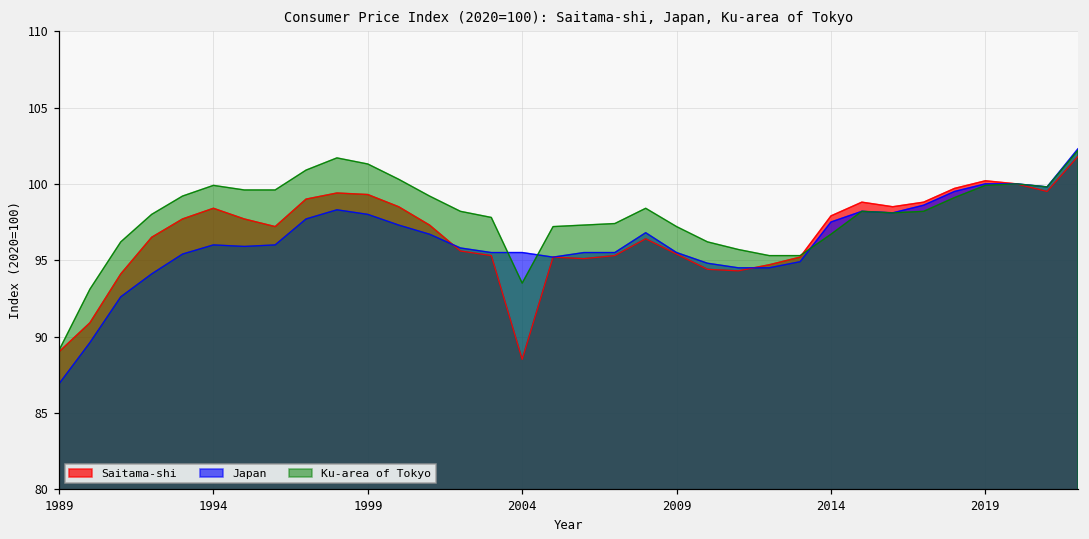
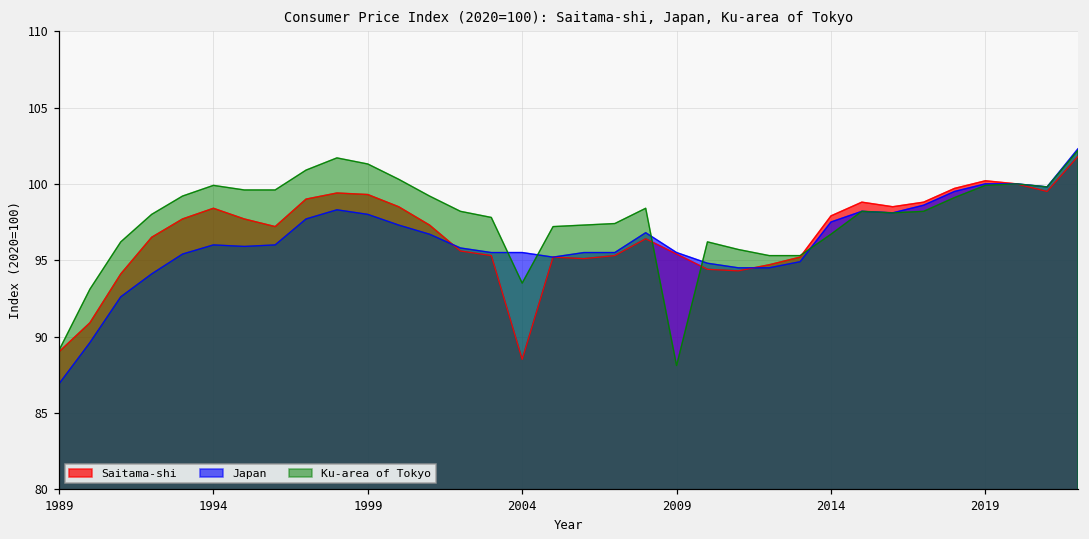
  {
    "Saitama-shi": {
      "1994": 98.4,
      "1999": 99.3,
      "2004": 88.5,
      "2014": 97.9,
      "2019": 100.2
    },
    "Japan": {
      "1989": 86.9,
      "1994": 96.0,
      "1999": 98.0,
      "2004": 95.5,
      "2014": 97.5
    },
    "Ku-area of Tokyo": {
      "1994": 99.9,
      "1999": 101.3,
      "2004": 93.5,
-     "2009": 97.2,
+     "2009": 88.1,
      "2014": 96.7
    }
  }
